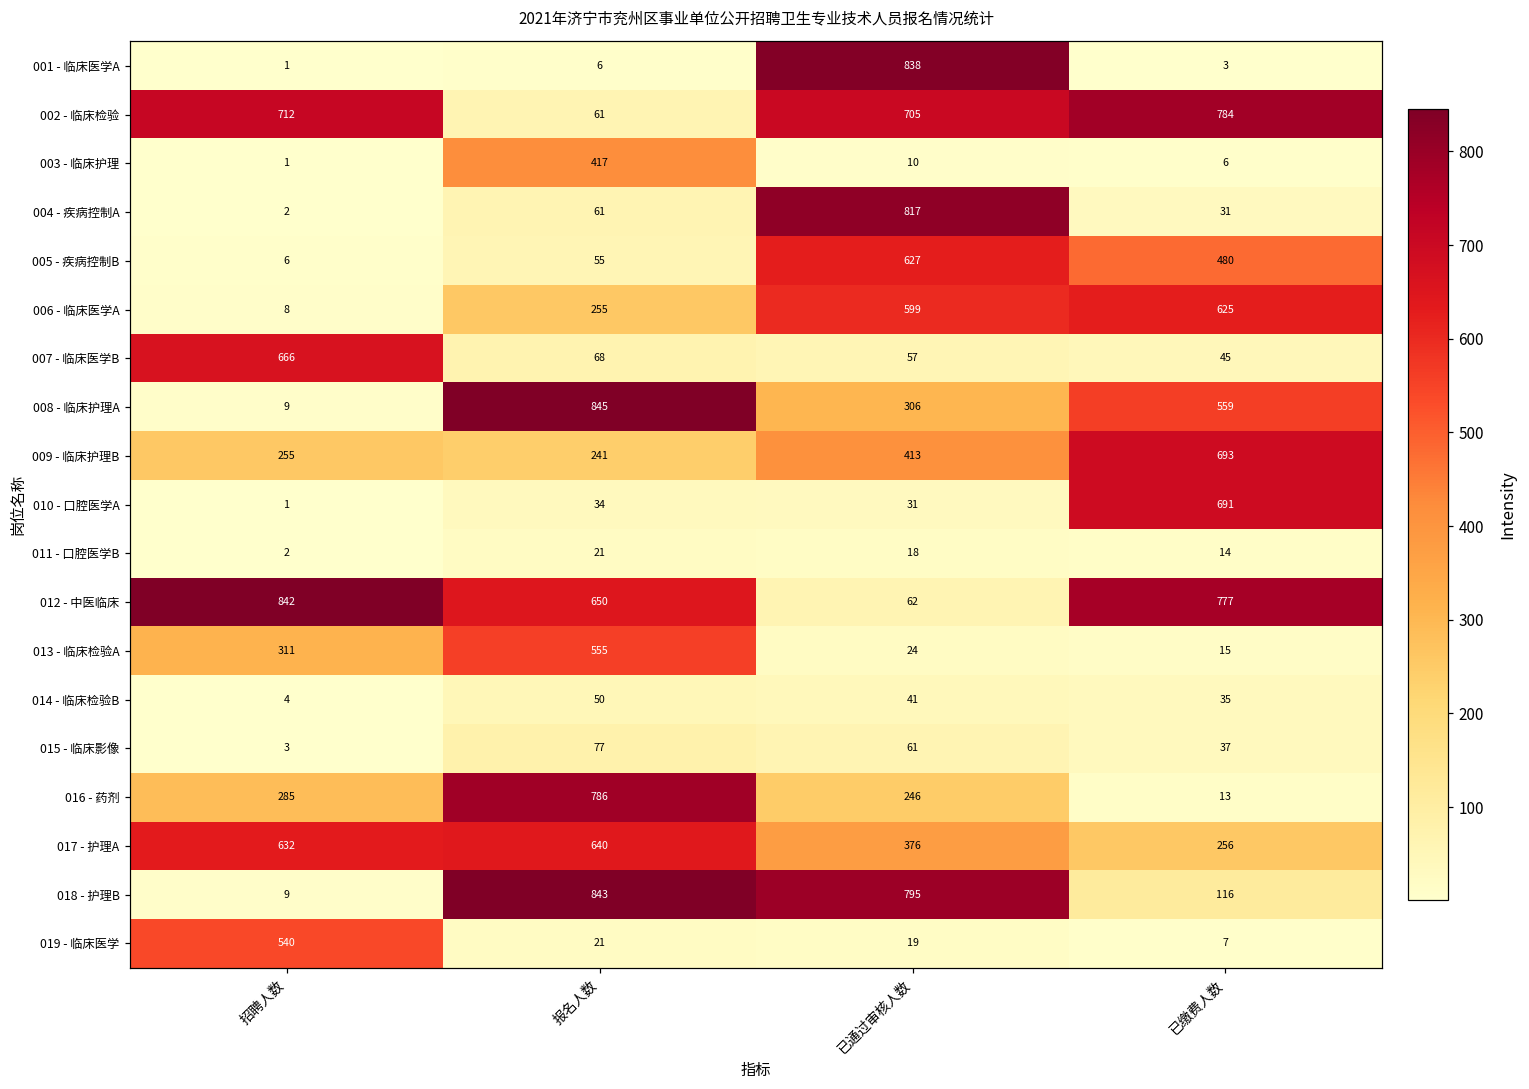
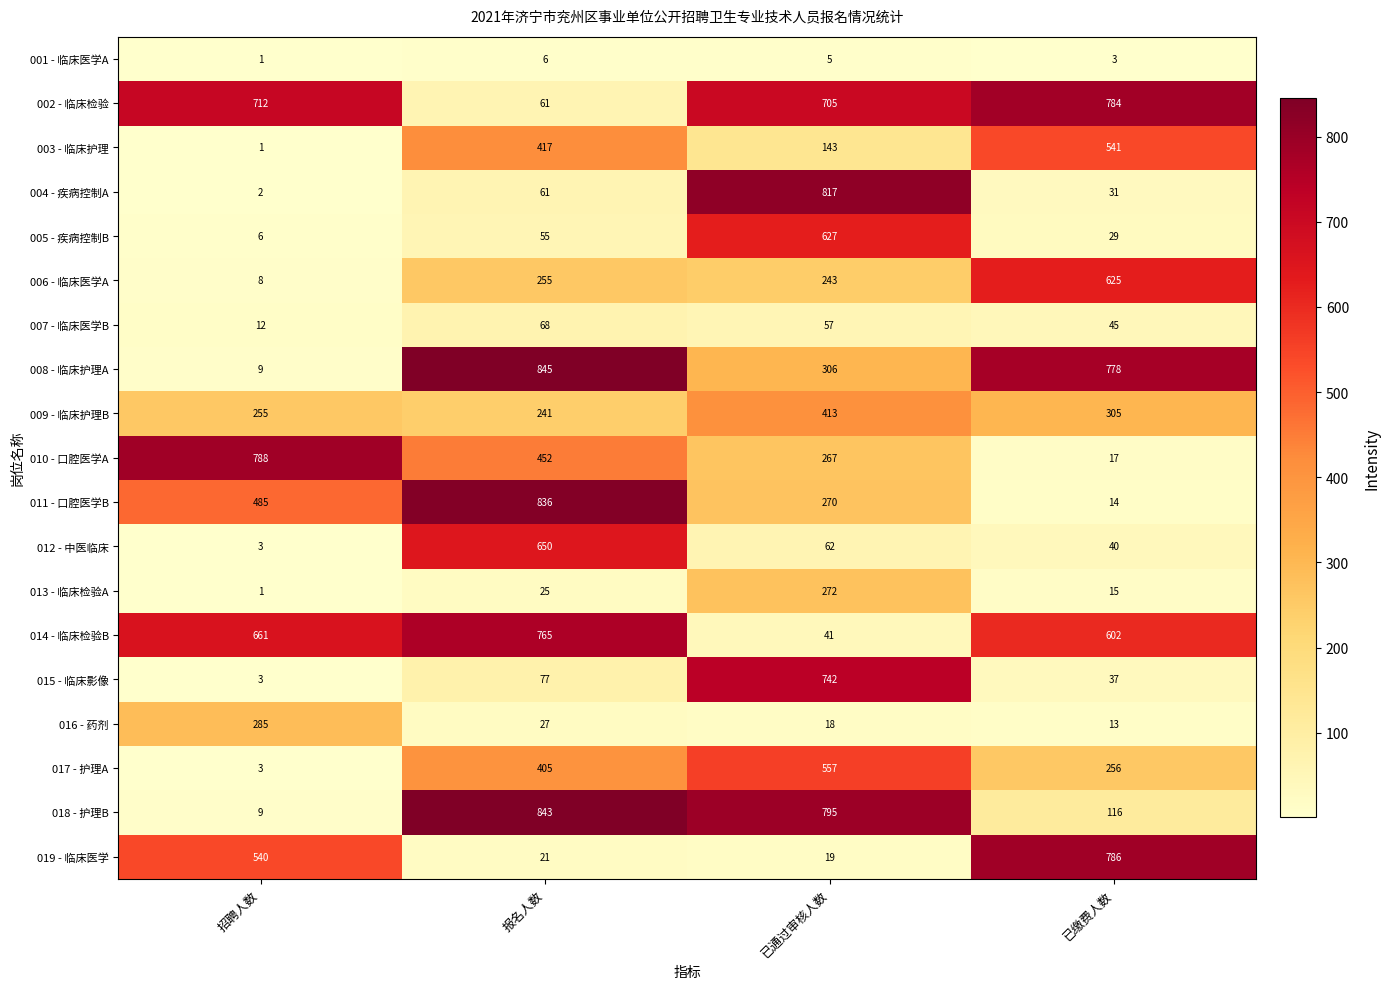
  {
    "001 - 临床医学A": {
      "招聘人数": 1,
      "报名人数": 6,
-     "已通过审核人数": 838,
+     "已通过审核人数": 5,
      "已缴费人数": 3
    },
    "002 - 临床检验": {
      "招聘人数": 712,
      "报名人数": 61,
      "已通过审核人数": 705,
      "已缴费人数": 784
    },
    "003 - 临床护理": {
      "招聘人数": 1,
      "报名人数": 417,
-     "已通过审核人数": 10,
-     "已缴费人数": 6
+     "已通过审核人数": 143,
+     "已缴费人数": 541
    },
    "004 - 疾病控制A": {
      "招聘人数": 2,
      "报名人数": 61,
      "已通过审核人数": 817,
      "已缴费人数": 31
    },
    "005 - 疾病控制B": {
      "招聘人数": 6,
      "报名人数": 55,
      "已通过审核人数": 627,
-     "已缴费人数": 480
+     "已缴费人数": 29
    },
    "006 - 临床医学A": {
      "招聘人数": 8,
      "报名人数": 255,
-     "已通过审核人数": 599,
+     "已通过审核人数": 243,
      "已缴费人数": 625
    },
    "007 - 临床医学B": {
-     "招聘人数": 666,
+     "招聘人数": 12,
      "报名人数": 68,
      "已通过审核人数": 57,
      "已缴费人数": 45
    },
    "008 - 临床护理A": {
      "招聘人数": 9,
      "报名人数": 845,
      "已通过审核人数": 306,
-     "已缴费人数": 559
+     "已缴费人数": 778
    },
    "009 - 临床护理B": {
      "招聘人数": 255,
      "报名人数": 241,
      "已通过审核人数": 413,
-     "已缴费人数": 693
+     "已缴费人数": 305
    },
    "010 - 口腔医学A": {
-     "招聘人数": 1,
-     "报名人数": 34,
-     "已通过审核人数": 31,
-     "已缴费人数": 691
+     "招聘人数": 788,
+     "报名人数": 452,
+     "已通过审核人数": 267,
+     "已缴费人数": 17
    },
    "011 - 口腔医学B": {
-     "招聘人数": 2,
-     "报名人数": 21,
-     "已通过审核人数": 18,
+     "招聘人数": 485,
+     "报名人数": 836,
+     "已通过审核人数": 270,
      "已缴费人数": 14
    },
    "012 - 中医临床": {
-     "招聘人数": 842,
+     "招聘人数": 3,
      "报名人数": 650,
      "已通过审核人数": 62,
-     "已缴费人数": 777
+     "已缴费人数": 40
    },
    "013 - 临床检验A": {
-     "招聘人数": 311,
-     "报名人数": 555,
-     "已通过审核人数": 24,
+     "招聘人数": 1,
+     "报名人数": 25,
+     "已通过审核人数": 272,
      "已缴费人数": 15
    },
    "014 - 临床检验B": {
-     "招聘人数": 4,
-     "报名人数": 50,
+     "招聘人数": 661,
+     "报名人数": 765,
      "已通过审核人数": 41,
-     "已缴费人数": 35
+     "已缴费人数": 602
    },
    "015 - 临床影像": {
      "招聘人数": 3,
      "报名人数": 77,
-     "已通过审核人数": 61,
+     "已通过审核人数": 742,
      "已缴费人数": 37
    },
    "016 - 药剂": {
      "招聘人数": 285,
-     "报名人数": 786,
-     "已通过审核人数": 246,
+     "报名人数": 27,
+     "已通过审核人数": 18,
      "已缴费人数": 13
    },
    "017 - 护理A": {
-     "招聘人数": 632,
-     "报名人数": 640,
-     "已通过审核人数": 376,
+     "招聘人数": 3,
+     "报名人数": 405,
+     "已通过审核人数": 557,
      "已缴费人数": 256
    },
    "018 - 护理B": {
      "招聘人数": 9,
      "报名人数": 843,
      "已通过审核人数": 795,
      "已缴费人数": 116
    },
    "019 - 临床医学": {
      "招聘人数": 540,
      "报名人数": 21,
      "已通过审核人数": 19,
-     "已缴费人数": 7
+     "已缴费人数": 786
    }
  }
